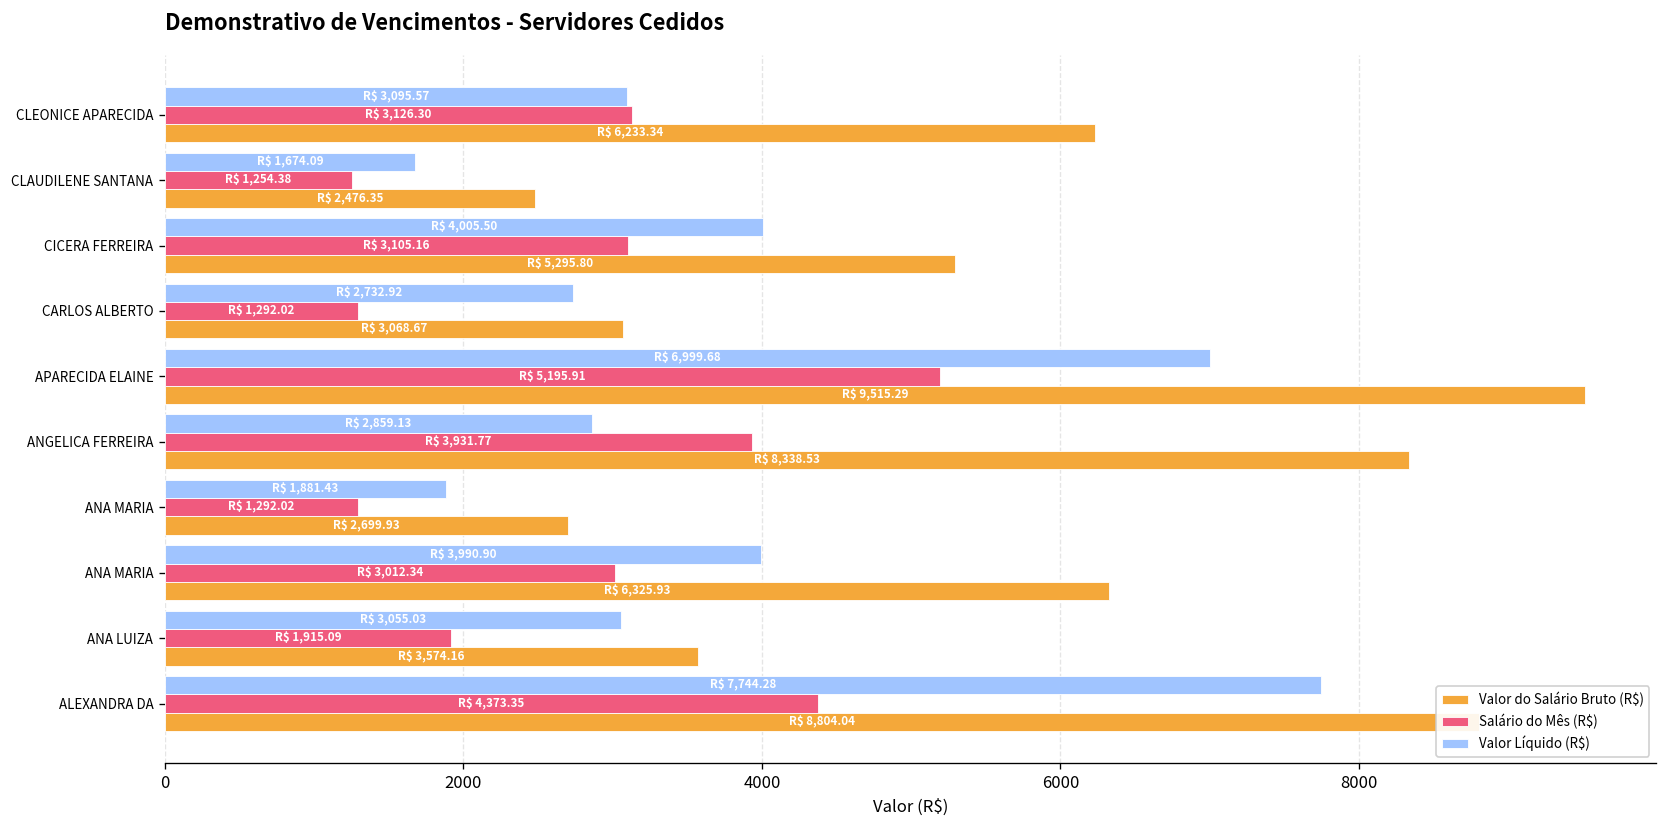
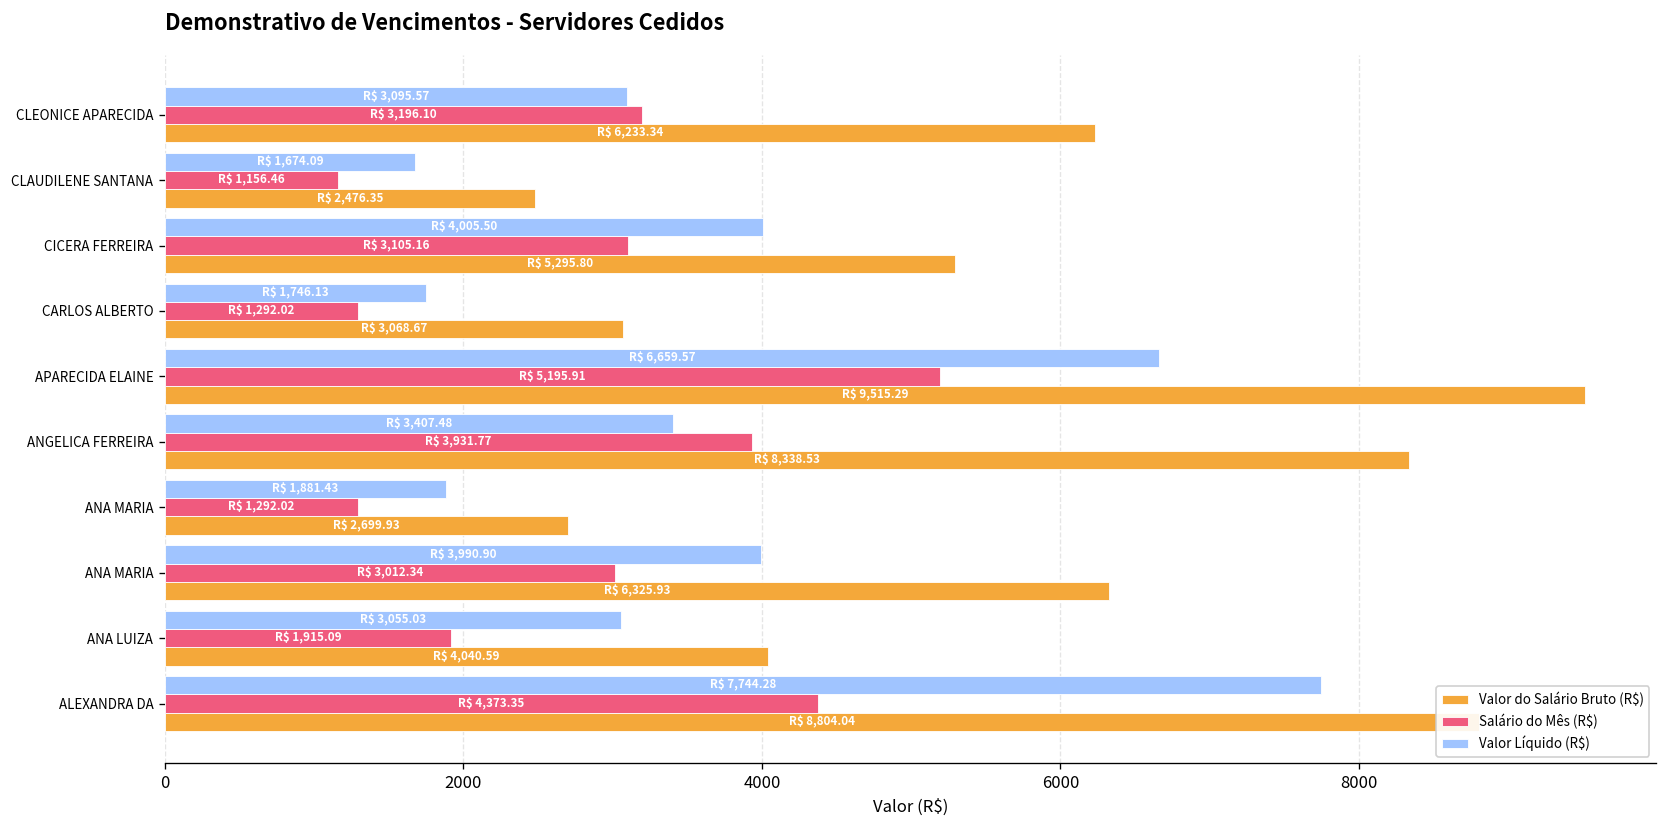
  {
    "Valor do Salário Bruto (R$)": {
      "CLEONICE APARECIDA": "6,233.34",
      "CLAUDILENE SANTANA": "2,476.35",
      "CICERA FERREIRA": "5,295.80",
      "CARLOS ALBERTO": "3,068.67",
      "APARECIDA ELAINE": "9,515.29",
      "ANGELICA FERREIRA": "8,338.53",
-     "ANA LUIZA": "3,574.16"
+     "ANA LUIZA": "4,040.59"
    },
    "Salário do Mês (R$)": {
-     "CLEONICE APARECIDA": "3,126.30",
-     "CLAUDILENE SANTANA": "1,254.38",
+     "CLEONICE APARECIDA": "3,196.10",
+     "CLAUDILENE SANTANA": "1,156.46",
      "CICERA FERREIRA": "3,105.16",
      "CARLOS ALBERTO": "1,292.02",
      "APARECIDA ELAINE": "5,195.91",
      "ANGELICA FERREIRA": "3,931.77",
      "ANA LUIZA": "1,915.09",
      "ALEXANDRA DA": "4,373.35"
    },
    "Valor Líquido (R$)": {
      "CLEONICE APARECIDA": "3,095.57",
      "CLAUDILENE SANTANA": "1,674.09",
      "CICERA FERREIRA": "4,005.50",
-     "CARLOS ALBERTO": "2,732.92",
-     "APARECIDA ELAINE": "6,999.68",
-     "ANGELICA FERREIRA": "2,859.13",
+     "CARLOS ALBERTO": "1,746.13",
+     "APARECIDA ELAINE": "6,659.57",
+     "ANGELICA FERREIRA": "3,407.48",
      "ANA LUIZA": "3,055.03",
      "ALEXANDRA DA": "7,744.28"
    }
  }
